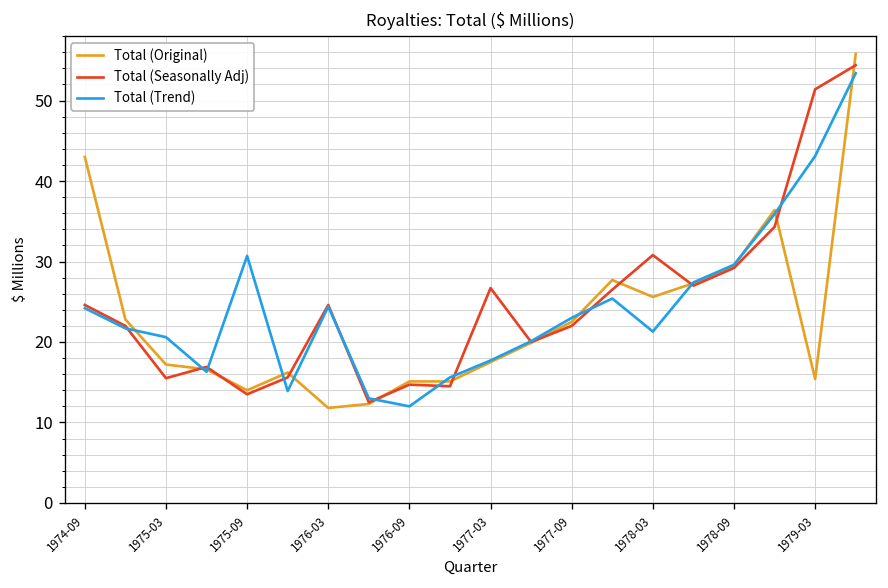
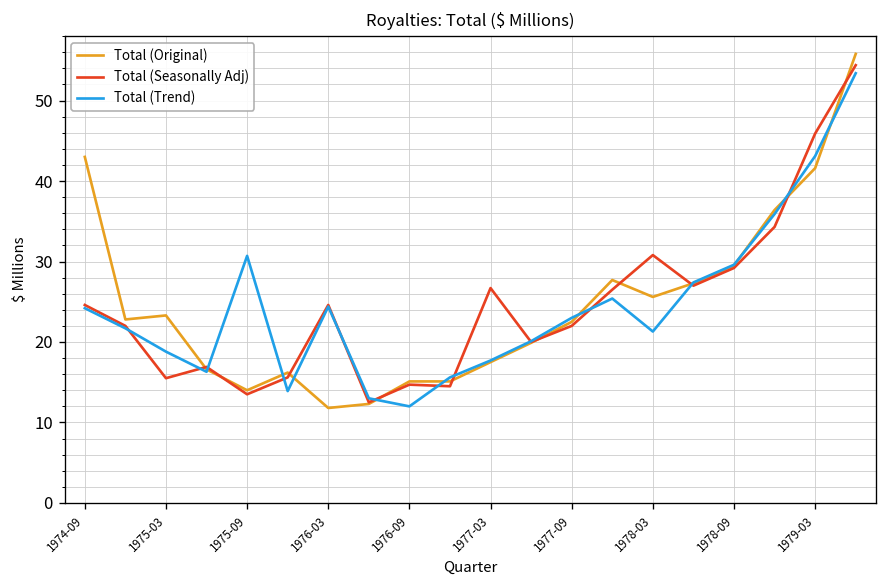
  {
    "Total (Original)": {
      "1974-09": 43,
-     "1975-03": 17,
+     "1975-03": 23,
      "1975-09": 14,
      "1976-03": 12,
      "1976-09": 15,
      "1977-09": 23,
      "1978-03": 26,
-     "1979-03": 15
+     "1979-03": 42
    },
    "Total (Seasonally Adj)": {
      "1974-09": 25,
      "1975-03": 16,
      "1975-09": 14,
      "1976-09": 15,
      "1977-03": 27,
      "1977-09": 22,
      "1978-03": 31,
-     "1979-03": 51
+     "1979-03": 46
    },
    "Total (Trend)": {
      "1974-09": 24,
-     "1975-03": 21,
+     "1975-03": 19,
      "1975-09": 31,
      "1976-09": 12,
      "1977-09": 23,
      "1978-03": 21,
      "1979-03": 43
    }
  }
